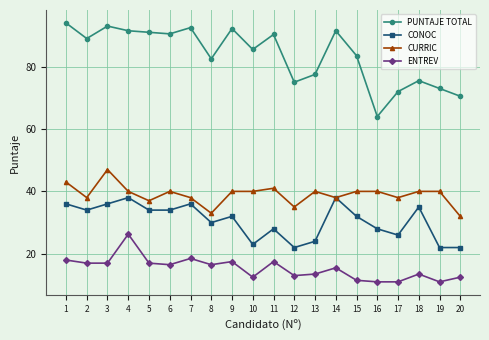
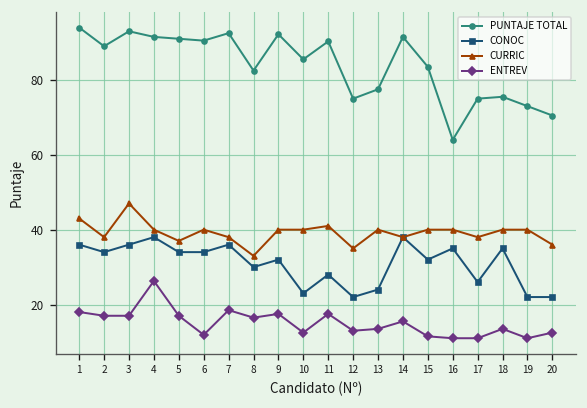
  {
    "PUNTAJE TOTAL": {
      "1": 94,
      "2": 89,
      "3": 93,
      "4": 92,
      "5": 91,
      "6": 91,
      "7": 93,
      "8": 83,
      "9": 92,
      "10": 86,
      "11": 90,
      "12": 75,
      "13": 78,
      "14": 92,
      "15": 84,
      "16": 64,
-     "17": 72,
+     "17": 75,
      "18": 76,
      "19": 73,
      "20": 71
    },
    "CONOC": {
      "1": 36,
      "2": 34,
      "3": 36,
      "4": 38,
      "5": 34,
      "6": 34,
      "7": 36,
      "8": 30,
      "9": 32,
      "10": 23,
      "11": 28,
      "12": 22,
      "13": 24,
      "15": 32,
-     "16": 28,
+     "16": 35,
      "17": 26,
      "18": 35,
      "19": 22,
      "20": 22
    },
    "CURRIC": {
      "1": 43,
      "2": 38,
      "3": 47,
      "4": 40,
      "5": 37,
      "6": 40,
      "7": 38,
      "8": 33,
      "9": 40,
      "10": 40,
      "11": 41,
      "12": 35,
      "13": 40,
      "15": 40,
      "16": 40,
      "17": 38,
      "18": 40,
      "19": 40,
-     "20": 32
+     "20": 36
    },
    "ENTREV": {
      "1": 18,
      "2": 17,
      "3": 17,
      "4": 26,
      "5": 17,
-     "6": 17,
+     "6": 12,
      "7": 19,
      "8": 17,
      "9": 18,
      "10": 13,
      "11": 18,
      "12": 13,
      "13": 14,
      "14": 16,
      "15": 12,
      "16": 11,
      "17": 11,
      "18": 14,
      "19": 11,
      "20": 13
    }
  }
